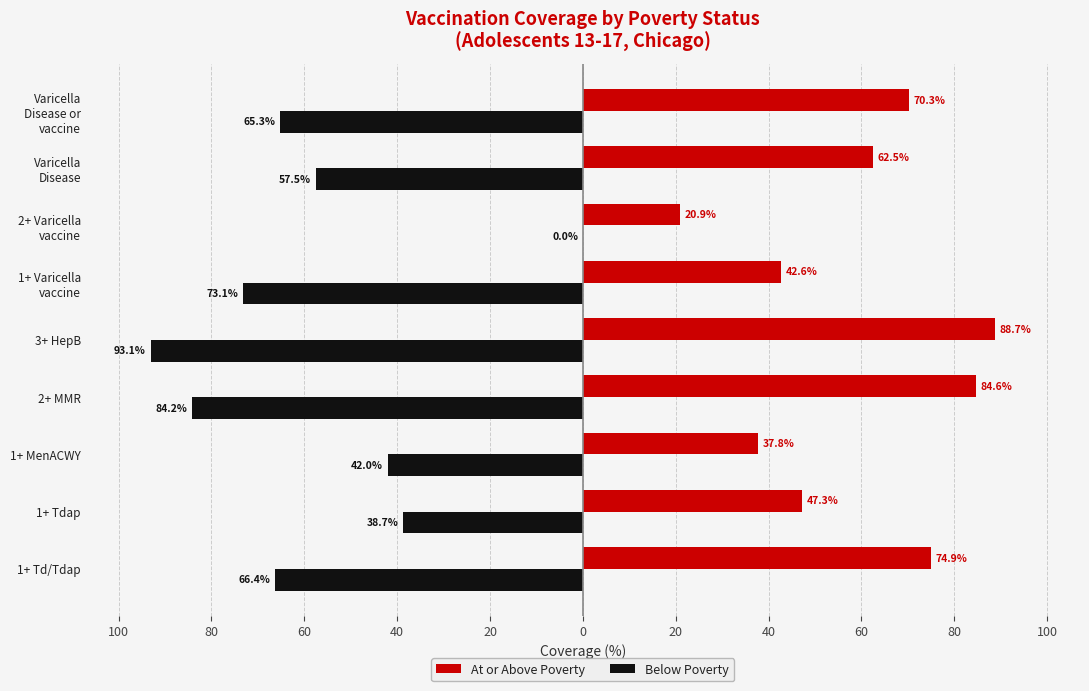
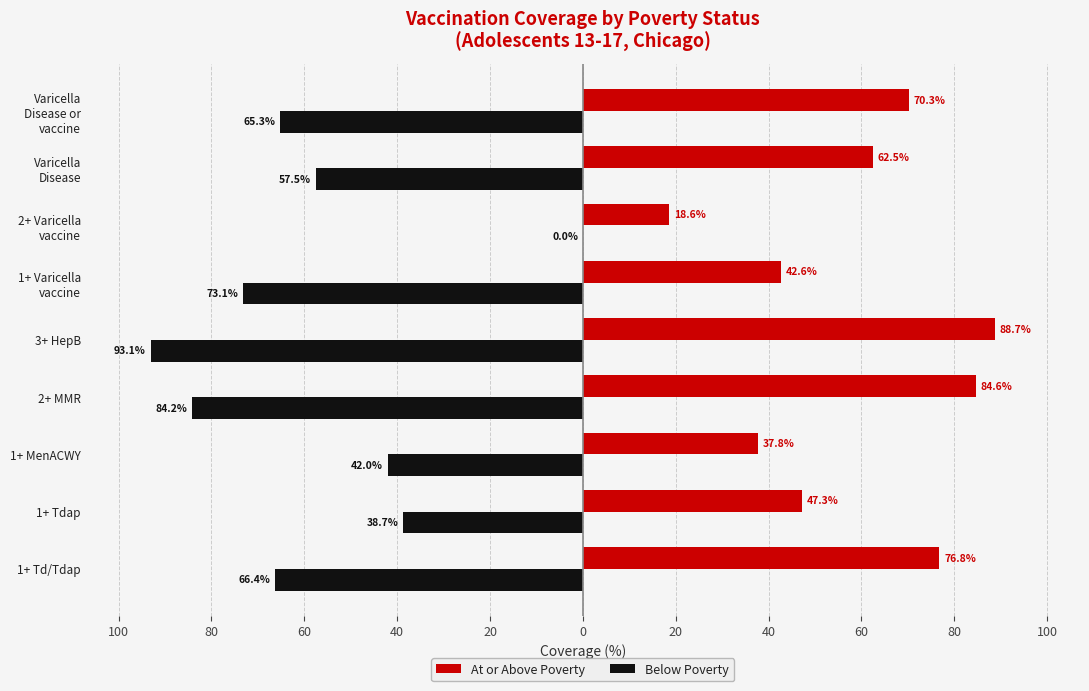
  {
    "At or Above Poverty": {
      "Varicella Disease or vaccine": "70.3%",
      "Varicella Disease": "62.5%",
-     "2+ Varicella vaccine": "20.9%",
+     "2+ Varicella vaccine": "18.6%",
      "1+ Varicella vaccine": "42.6%",
      "3+ HepB": "88.7%",
      "2+ MMR": "84.6%",
      "1+ MenACWY": "37.8%",
      "1+ Tdap": "47.3%",
-     "1+ Td/Tdap": "74.9%"
+     "1+ Td/Tdap": "76.8%"
    },
    "Below Poverty": {
      "2+ Varicella vaccine": "0.0%"
    }
  }
